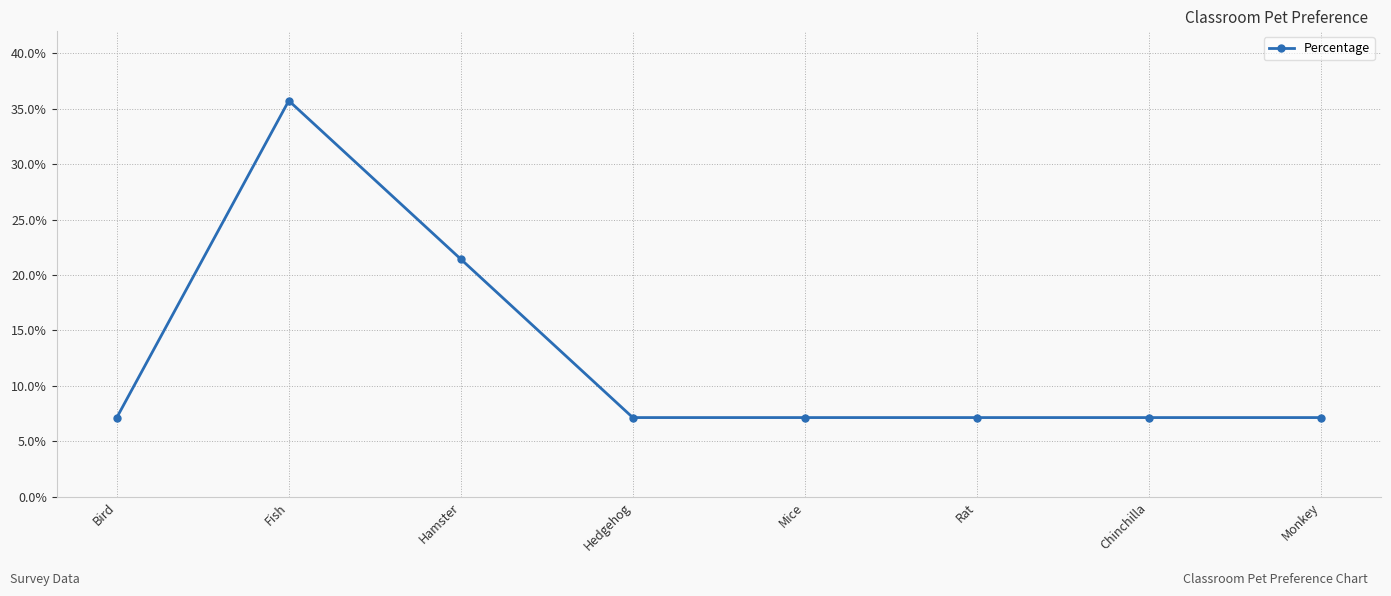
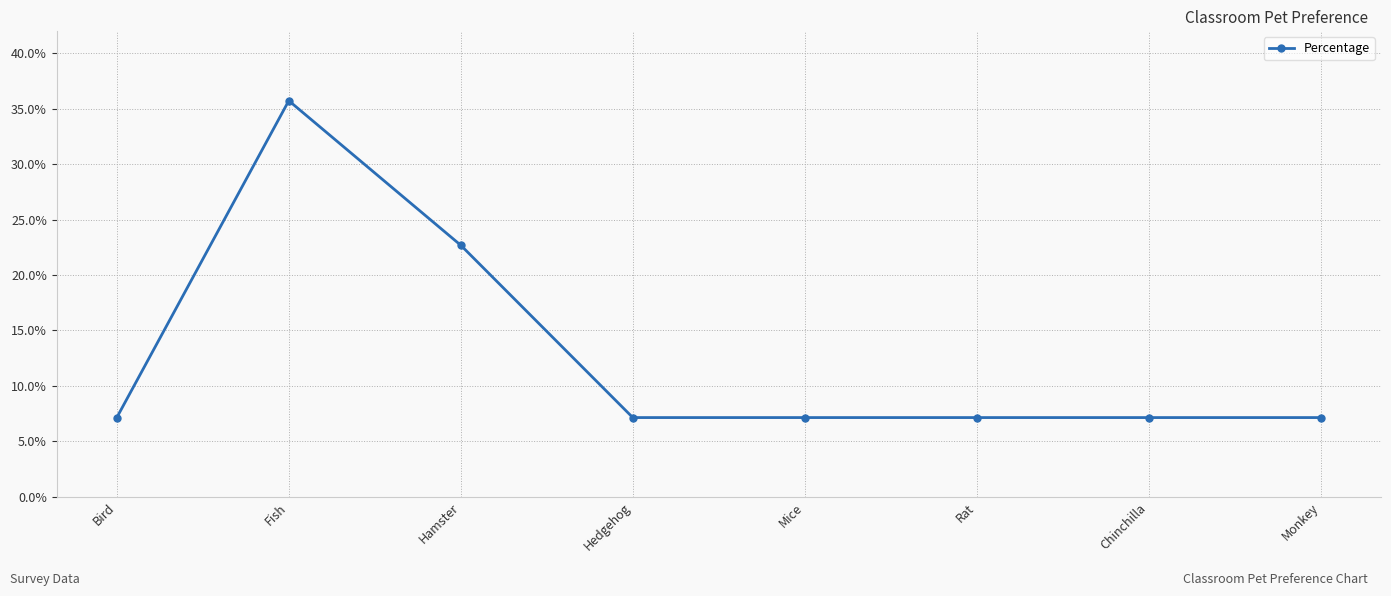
  {
    "Bird": "7.1%",
    "Fish": "35.7%",
-   "Hamster": "21.4%",
+   "Hamster": "22.7%",
    "Hedgehog": "7.1%",
    "Mice": "7.1%",
    "Rat": "7.1%",
    "Chinchilla": "7.1%",
    "Monkey": "7.1%"
  }
